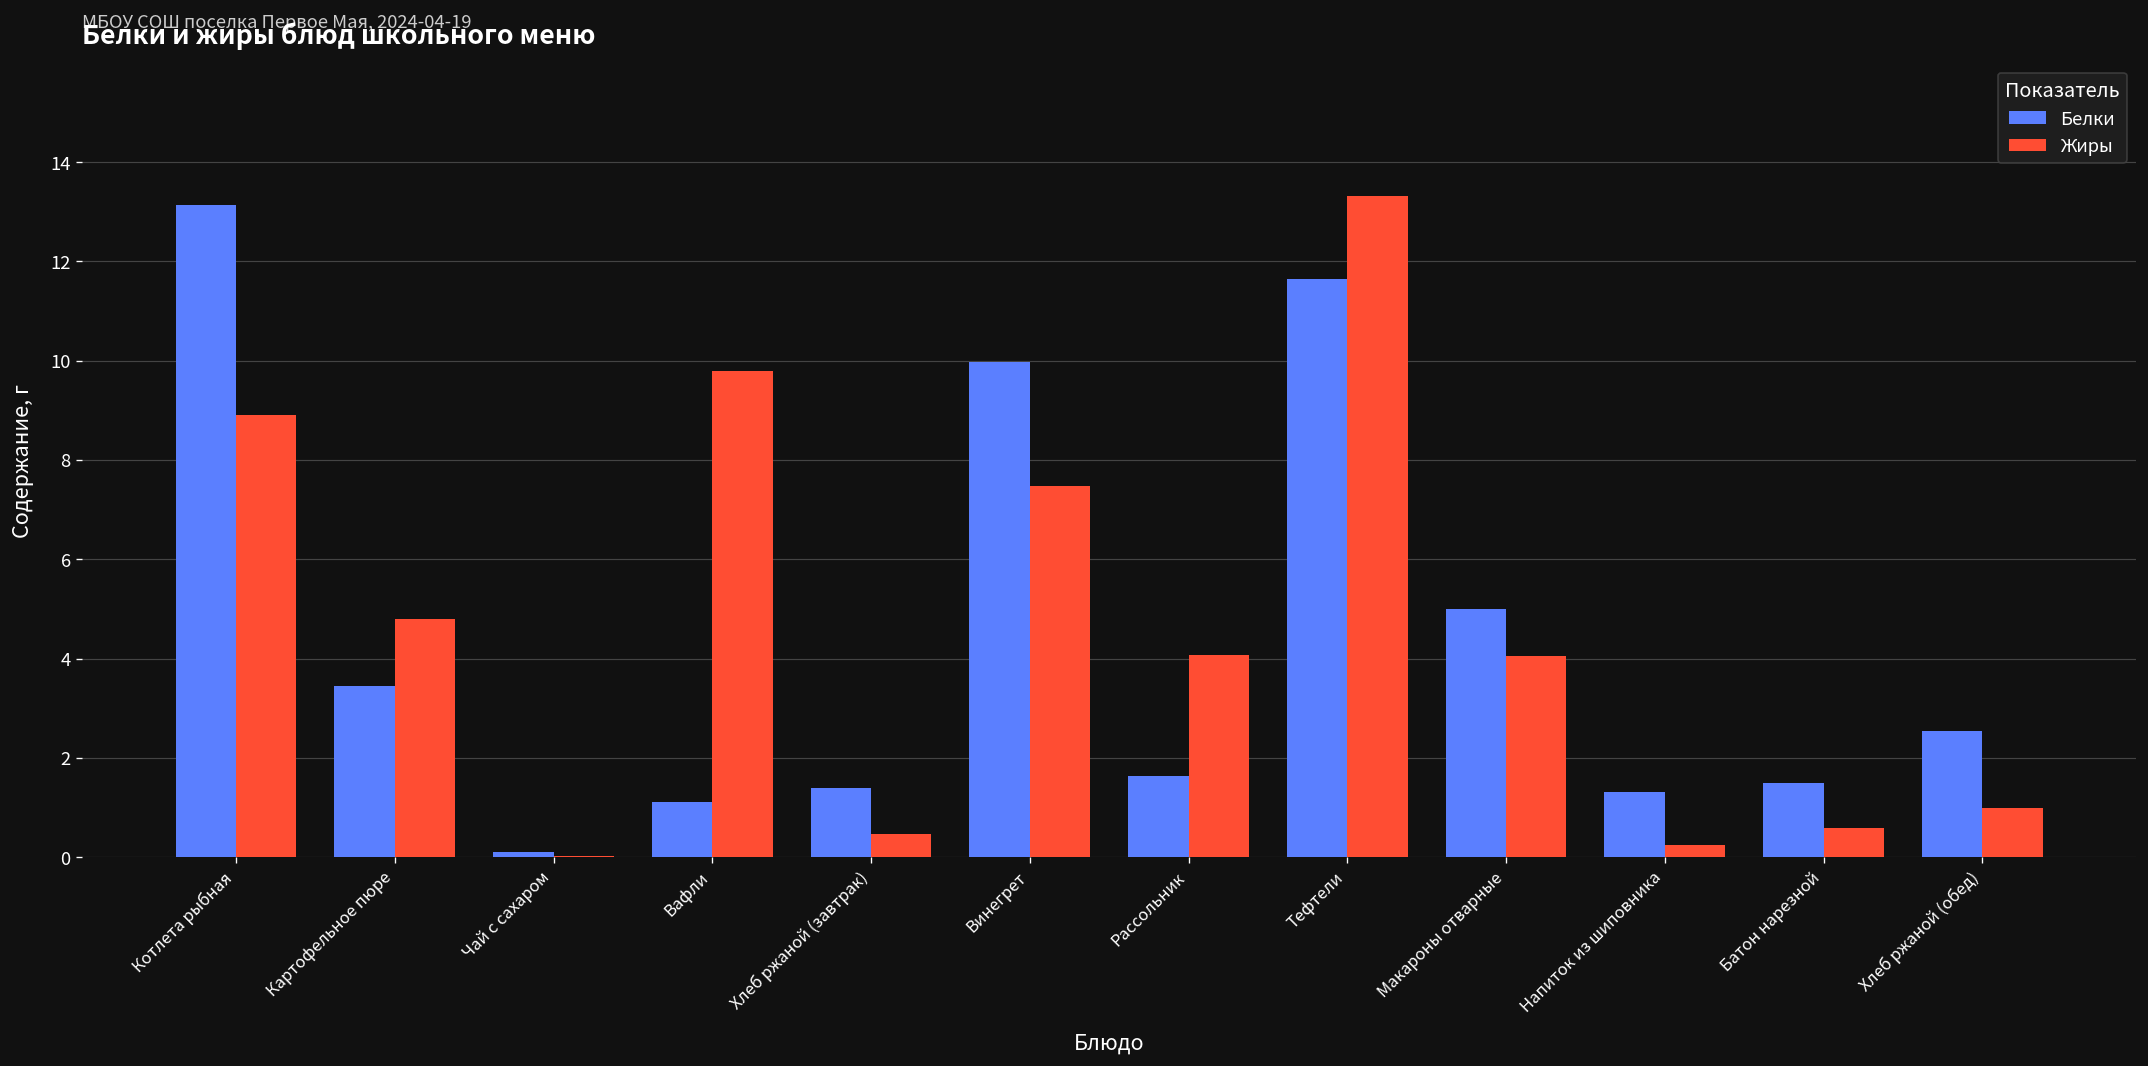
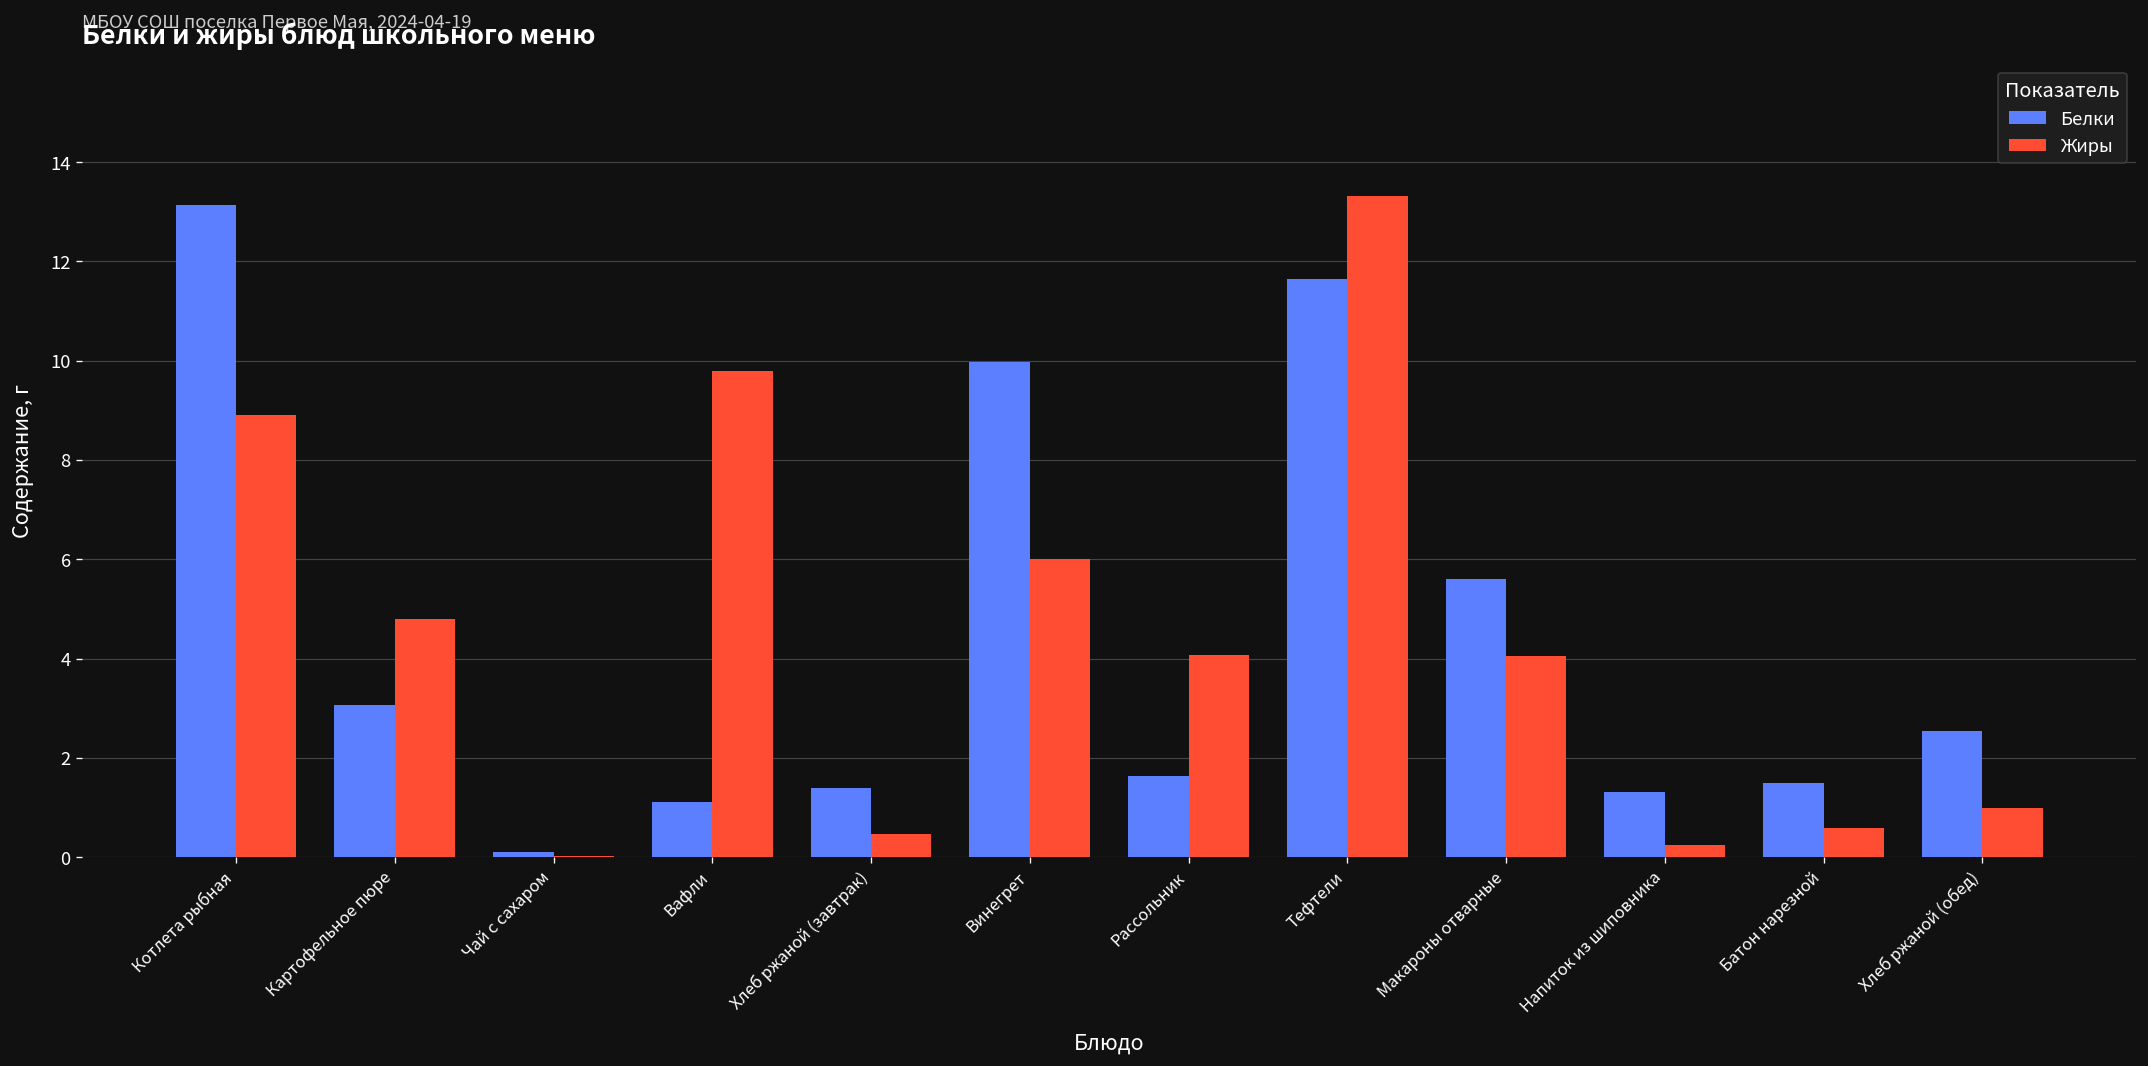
  {
    "Белки": {
      "Котлета рыбная": 13.1,
-     "Картофельное пюре": 3.5,
+     "Картофельное пюре": 3.1,
      "Чай с сахаром": 0.1,
      "Вафли": 1.1,
      "Хлеб ржаной (завтрак)": 1.4,
      "Винегрет": 10.0,
      "Рассольник": 1.6,
      "Тефтели": 11.6,
-     "Макароны отварные": 5.0,
+     "Макароны отварные": 5.6,
      "Напиток из шиповника": 1.3,
      "Батон нарезной": 1.5,
      "Хлеб ржаной (обед)": 2.6
    },
    "Жиры": {
      "Котлета рыбная": 8.9,
      "Картофельное пюре": 4.8,
      "Вафли": 9.8,
      "Хлеб ржаной (завтрак)": 0.5,
-     "Винегрет": 7.5,
+     "Винегрет": 6.0,
      "Рассольник": 4.1,
      "Тефтели": 13.3,
      "Макароны отварные": 4.1,
      "Напиток из шиповника": 0.3,
      "Батон нарезной": 0.6,
      "Хлеб ржаной (обед)": 1.0
    }
  }
